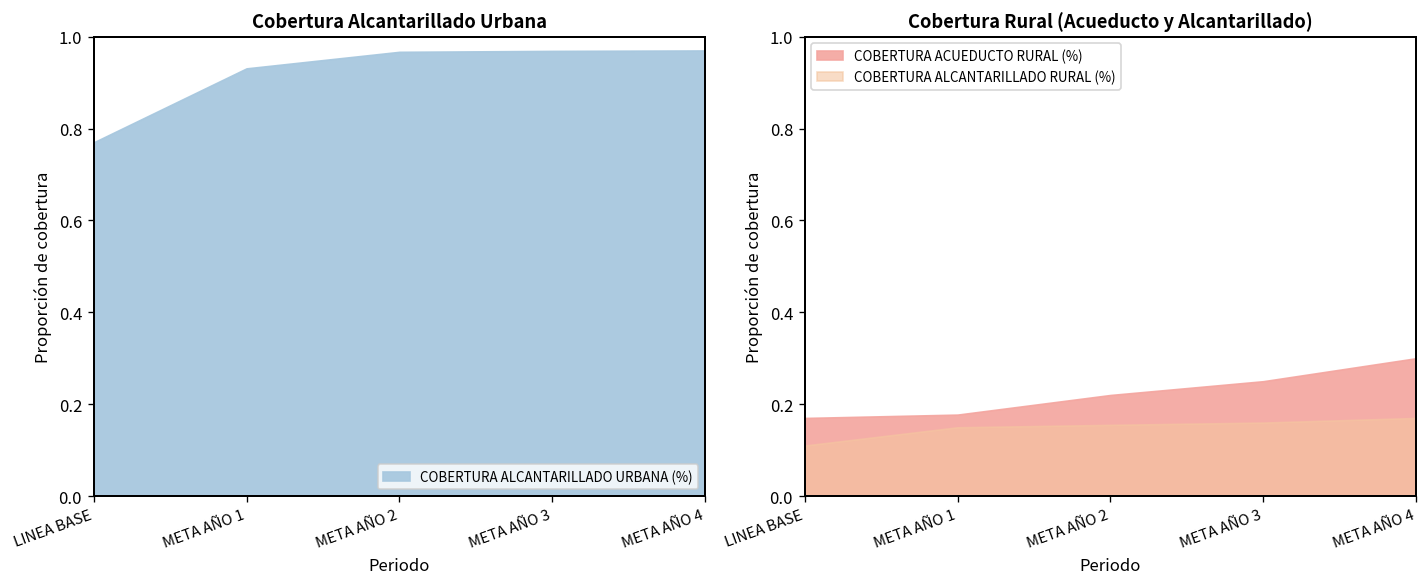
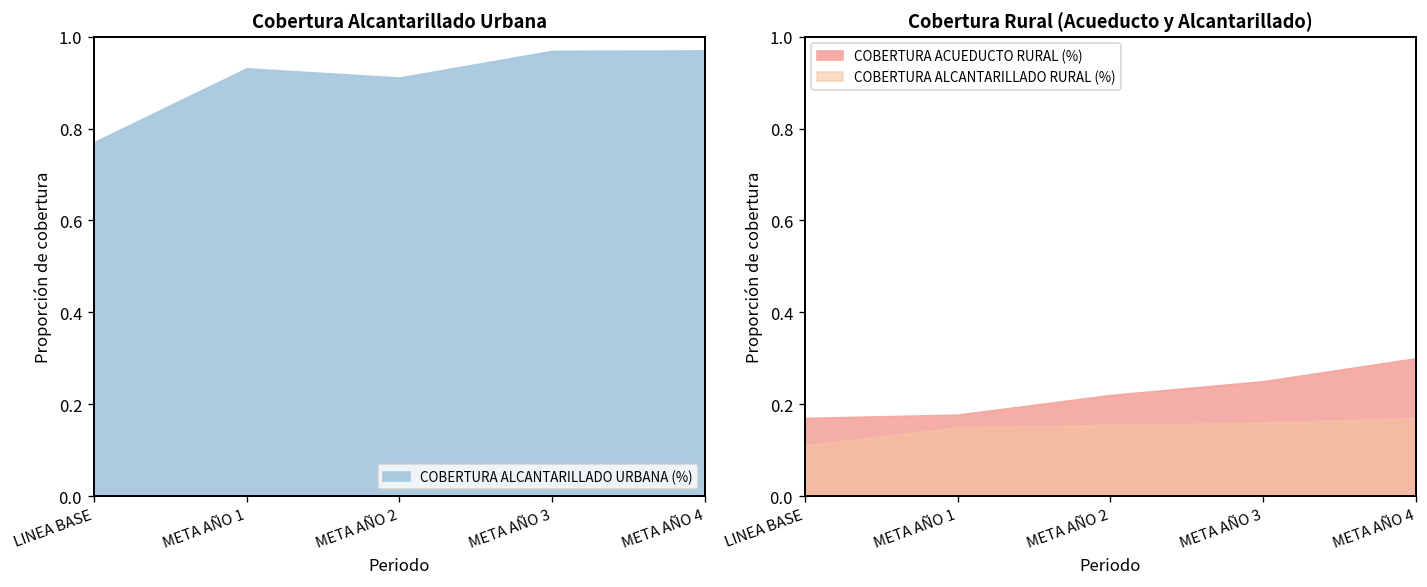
  {
    "Cobertura Alcantarillado Urbana": {
      "LINEA BASE": 0.77,
      "META AÑO 1": 0.93,
-     "META AÑO 2": 0.97,
+     "META AÑO 2": 0.91,
      "META AÑO 3": 0.97,
      "META AÑO 4": 0.97
    }
  }
